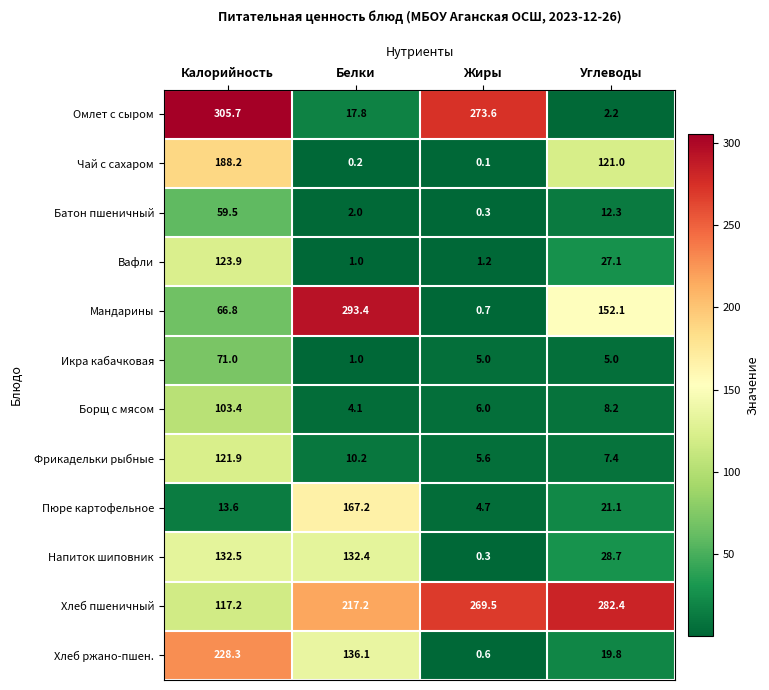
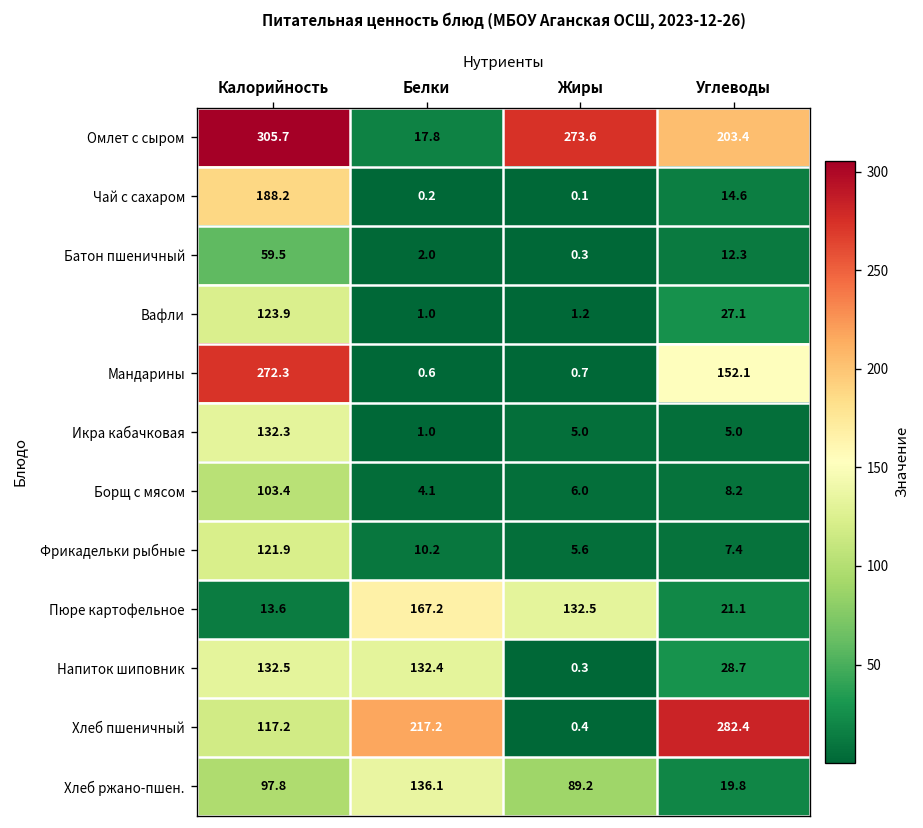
  {
    "Омлет с сыром": {
      "Калорийность": 305.7,
      "Белки": 17.8,
      "Жиры": 273.6,
-     "Углеводы": 2.2
+     "Углеводы": 203.4
    },
    "Чай с сахаром": {
      "Калорийность": 188.2,
      "Белки": 0.2,
      "Жиры": 0.1,
-     "Углеводы": 121.0
+     "Углеводы": 14.6
    },
    "Батон пшеничный": {
      "Калорийность": 59.5,
      "Белки": 2.0,
      "Жиры": 0.3,
      "Углеводы": 12.3
    },
    "Вафли": {
      "Калорийность": 123.9,
      "Белки": 1.0,
      "Жиры": 1.2,
      "Углеводы": 27.1
    },
    "Мандарины": {
-     "Калорийность": 66.8,
-     "Белки": 293.4,
+     "Калорийность": 272.3,
+     "Белки": 0.6,
      "Жиры": 0.7,
      "Углеводы": 152.1
    },
    "Икра кабачковая": {
-     "Калорийность": 71.0,
+     "Калорийность": 132.3,
      "Белки": 1.0,
      "Жиры": 5.0,
      "Углеводы": 5.0
    },
    "Борщ с мясом": {
      "Калорийность": 103.4,
      "Белки": 4.1,
      "Жиры": 6.0,
      "Углеводы": 8.2
    },
    "Фрикадельки рыбные": {
      "Калорийность": 121.9,
      "Белки": 10.2,
      "Жиры": 5.6,
      "Углеводы": 7.4
    },
    "Пюре картофельное": {
      "Калорийность": 13.6,
      "Белки": 167.2,
-     "Жиры": 4.7,
+     "Жиры": 132.5,
      "Углеводы": 21.1
    },
    "Напиток шиповник": {
      "Калорийность": 132.5,
      "Белки": 132.4,
      "Жиры": 0.3,
      "Углеводы": 28.7
    },
    "Хлеб пшеничный": {
      "Калорийность": 117.2,
      "Белки": 217.2,
-     "Жиры": 269.5,
+     "Жиры": 0.4,
      "Углеводы": 282.4
    },
    "Хлеб ржано-пшен.": {
-     "Калорийность": 228.3,
+     "Калорийность": 97.8,
      "Белки": 136.1,
-     "Жиры": 0.6,
+     "Жиры": 89.2,
      "Углеводы": 19.8
    }
  }
